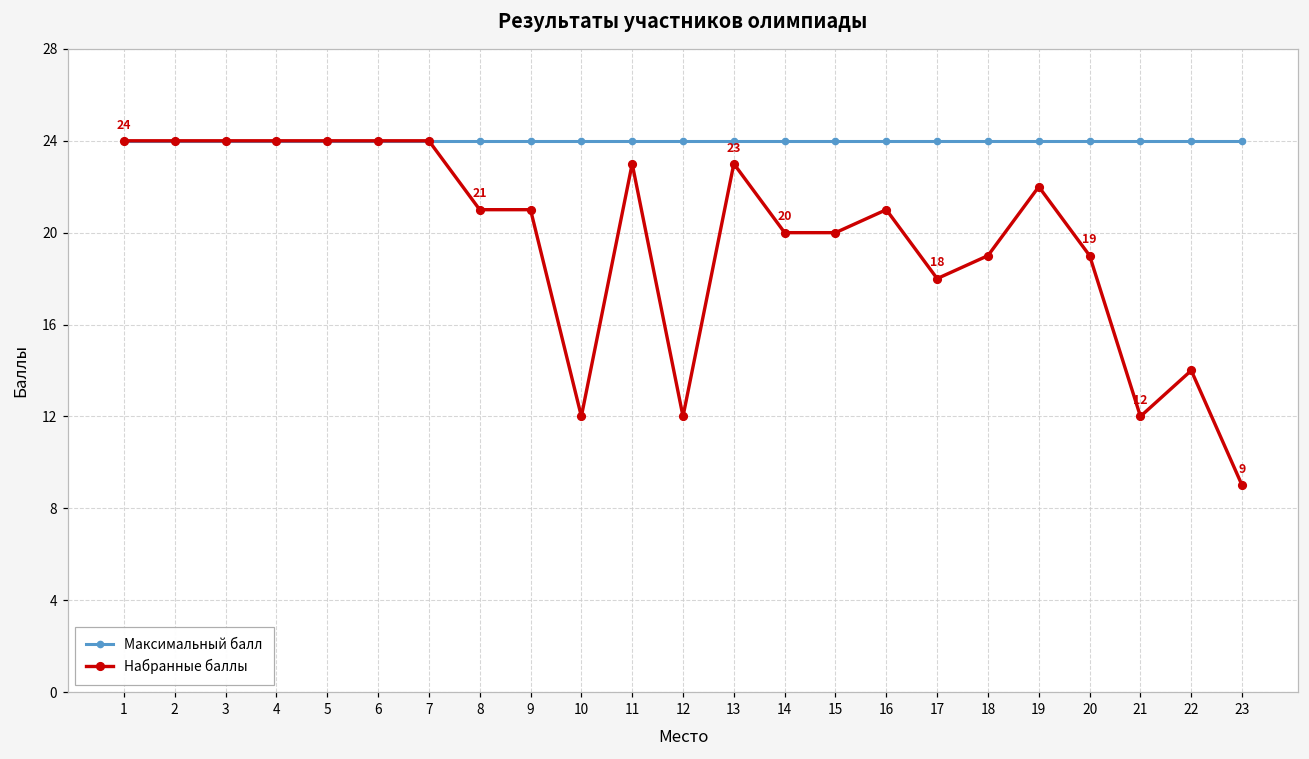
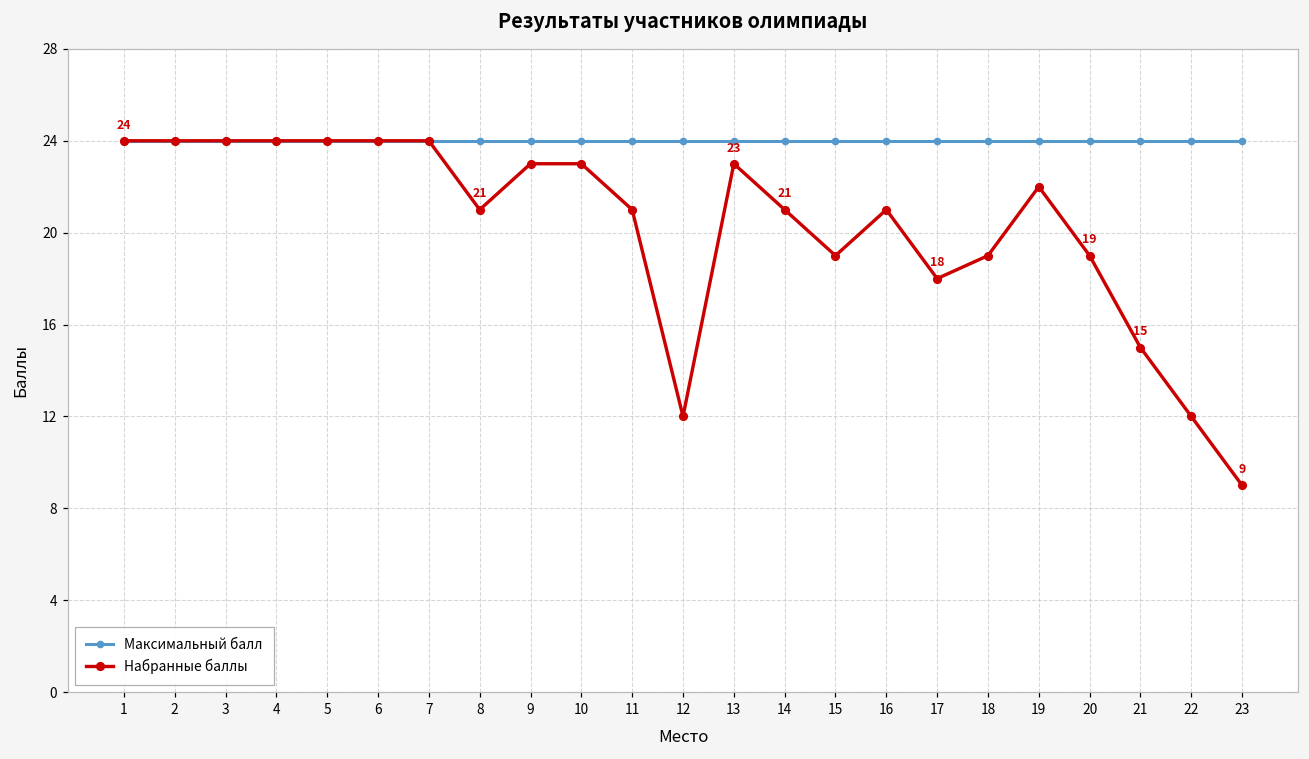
  {
    "Максимальный балл": {
      "8": 24,
      "9": 24,
      "10": 24,
      "11": 24,
      "12": 24,
      "14": 24,
      "15": 24,
      "16": 24,
      "17": 24,
      "18": 24,
      "19": 24,
      "20": 24,
      "21": 24,
      "22": 24,
      "23": 24
    },
    "Набранные баллы": {
      "8": 21,
-     "9": 21,
-     "10": 12,
-     "11": 23,
-     "14": 20,
-     "15": 20,
+     "9": 23,
+     "10": 23,
+     "11": 21,
+     "14": 21,
+     "15": 19,
      "17": 18,
      "20": 19,
-     "21": 12,
-     "22": 14,
+     "21": 15,
+     "22": 12,
      "23": 9
    }
  }
